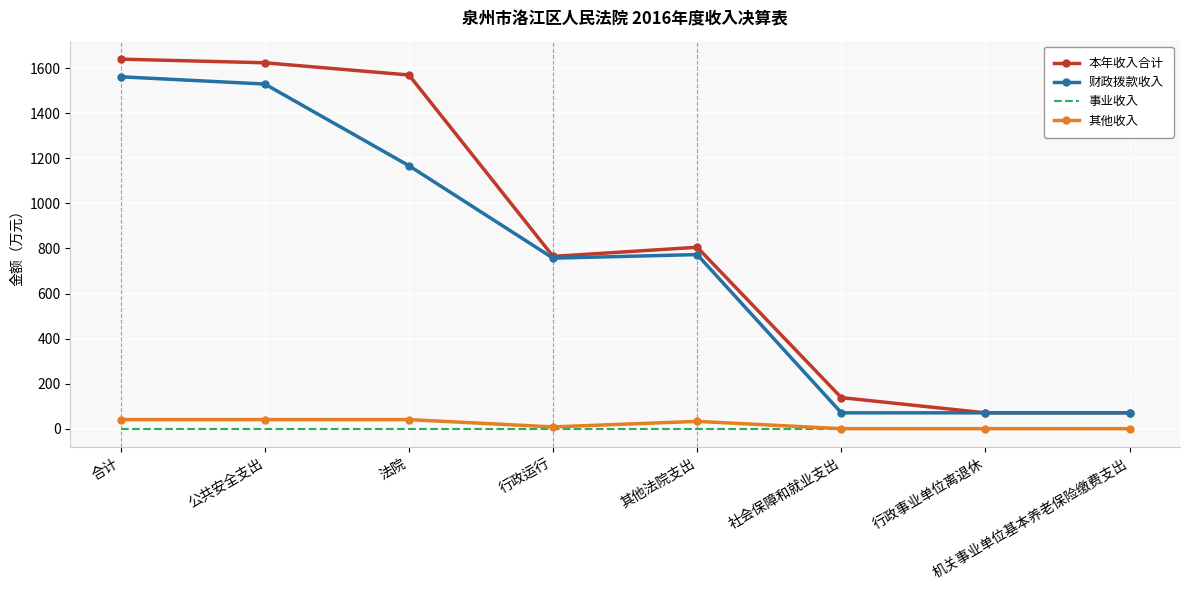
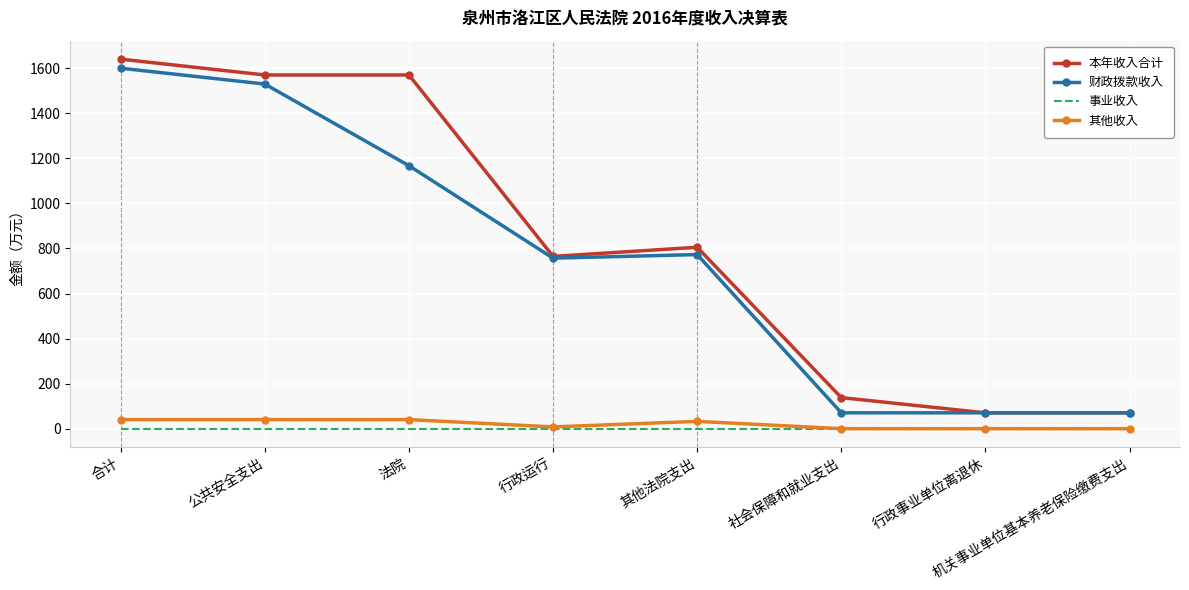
  {
    "本年收入合计": {
      "合计": 1640,
-     "公共安全支出": 1620,
+     "公共安全支出": 1570,
      "法院": 1570,
      "其他法院支出": 810,
      "社会保障和就业支出": 140
    },
    "财政拨款收入": {
-     "合计": 1560,
+     "合计": 1600,
      "公共安全支出": 1530,
      "法院": 1170,
      "其他法院支出": 770,
      "社会保障和就业支出": 70
    },
    "事业收入": {
      "合计": 0,
      "公共安全支出": 0,
      "法院": 0,
      "其他法院支出": 0
    },
    "其他收入": {
      "合计": 40,
      "公共安全支出": 40,
      "法院": 40,
      "其他法院支出": 30
    }
  }
